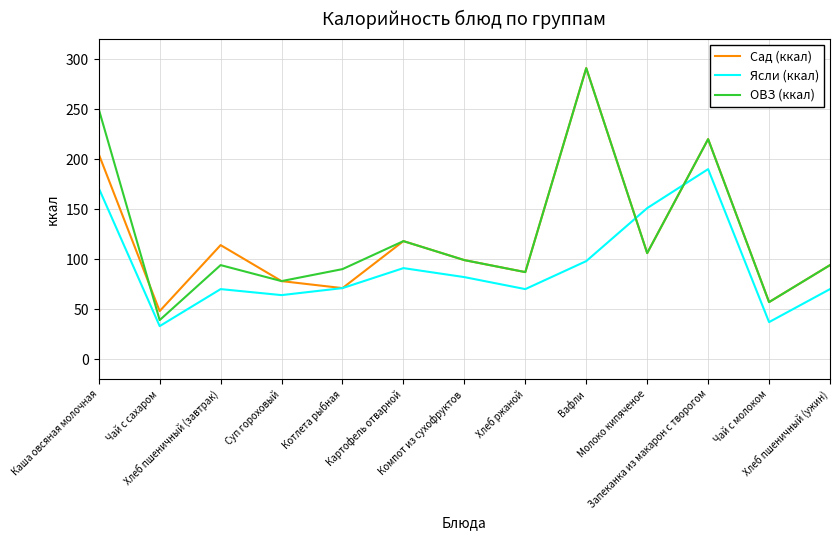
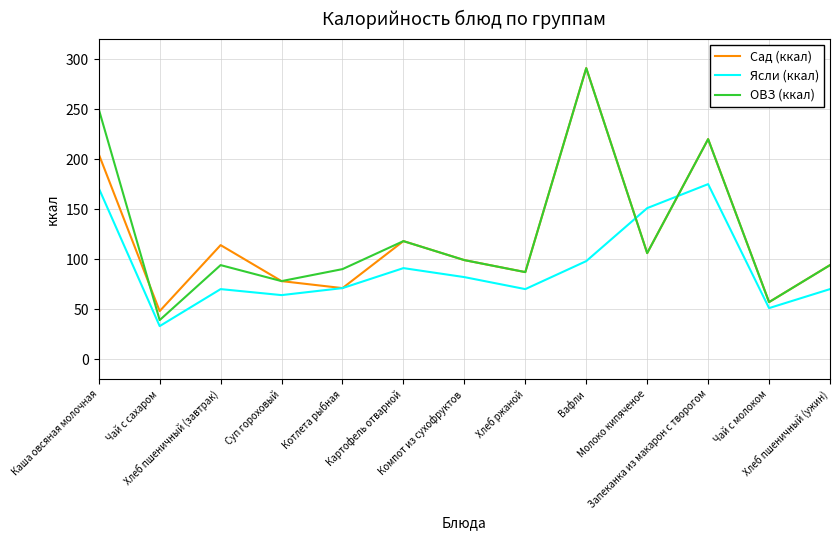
  {
    "Сад (ккал)": {
      "Каша овсяная молочная": 210,
      "Чай с сахаром": 50,
      "Хлеб пшеничный (завтрак)": 110
    },
    "Ясли (ккал)": {
      "Каша овсяная молочная": 170,
      "Чай с сахаром": 30,
      "Хлеб пшеничный (завтрак)": 70,
      "Суп гороховый": 60,
      "Картофель отварной": 90,
      "Компот из сухофруктов": 80,
      "Хлеб ржаной": 70,
      "Вафли": 100,
      "Молоко кипяченое": 150,
-     "Запеканка из макарон с творогом": 190,
-     "Чай с молоком": 40,
+     "Запеканка из макарон с творогом": 180,
+     "Чай с молоком": 50,
      "Хлеб пшеничный (ужин)": 70
    },
    "ОВЗ (ккал)": {
      "Каша овсяная молочная": 250,
      "Чай с сахаром": 40,
      "Хлеб пшеничный (завтрак)": 90,
      "Котлета рыбная": 90
    }
  }
